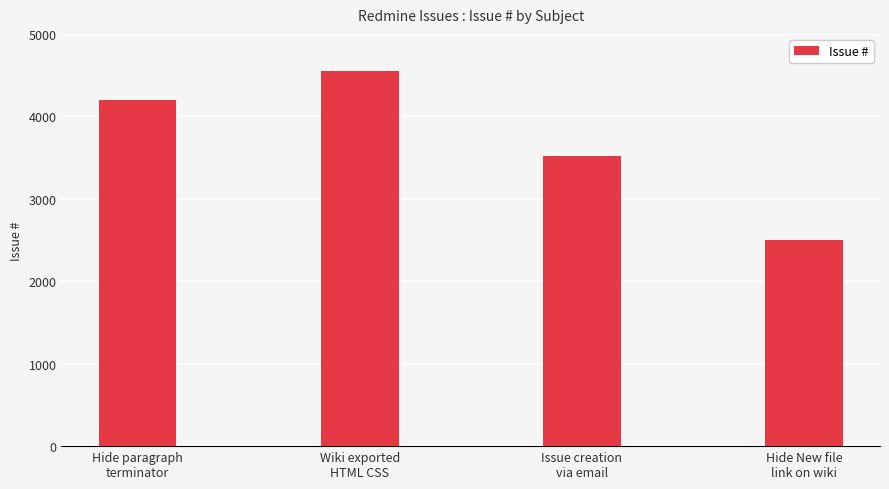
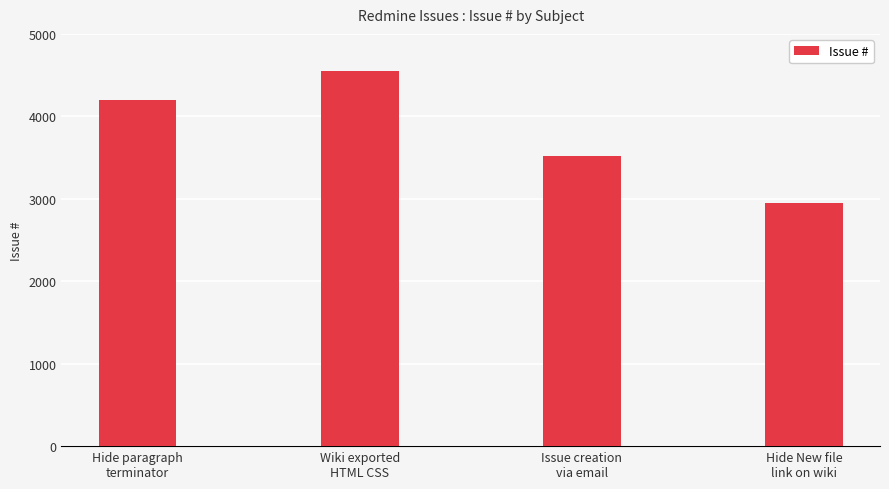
  {
    "Hide paragraph terminator": 4200,
    "Wiki exported HTML CSS": 4500,
    "Issue creation via email": 3500,
-   "Hide New file link on wiki": 2500
+   "Hide New file link on wiki": 2900
  }
